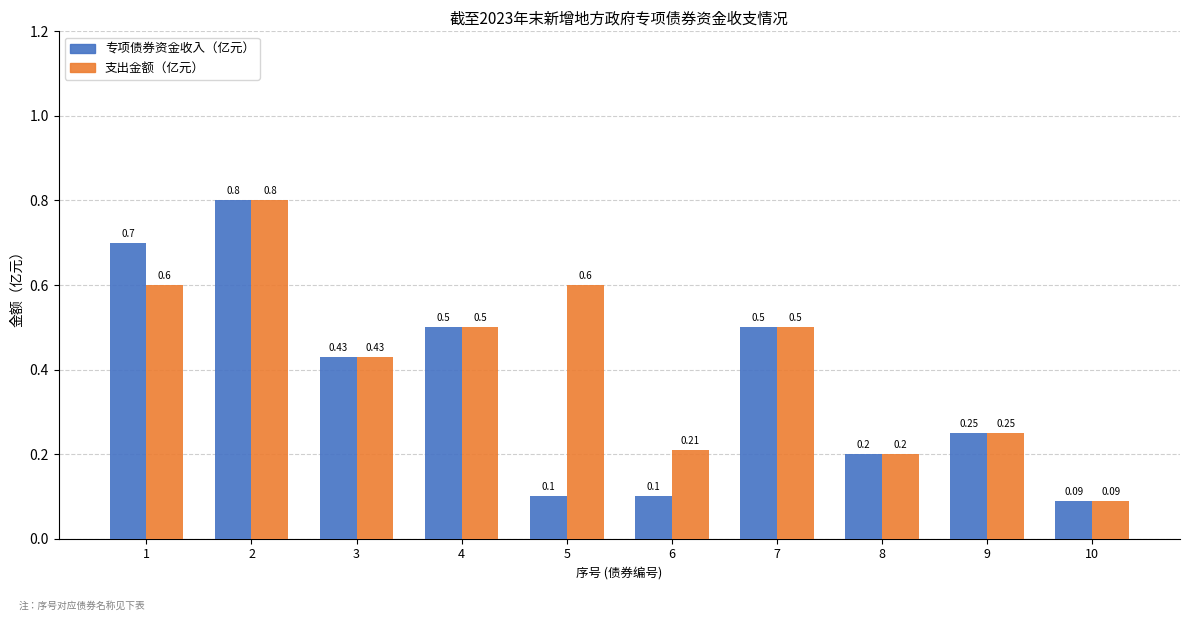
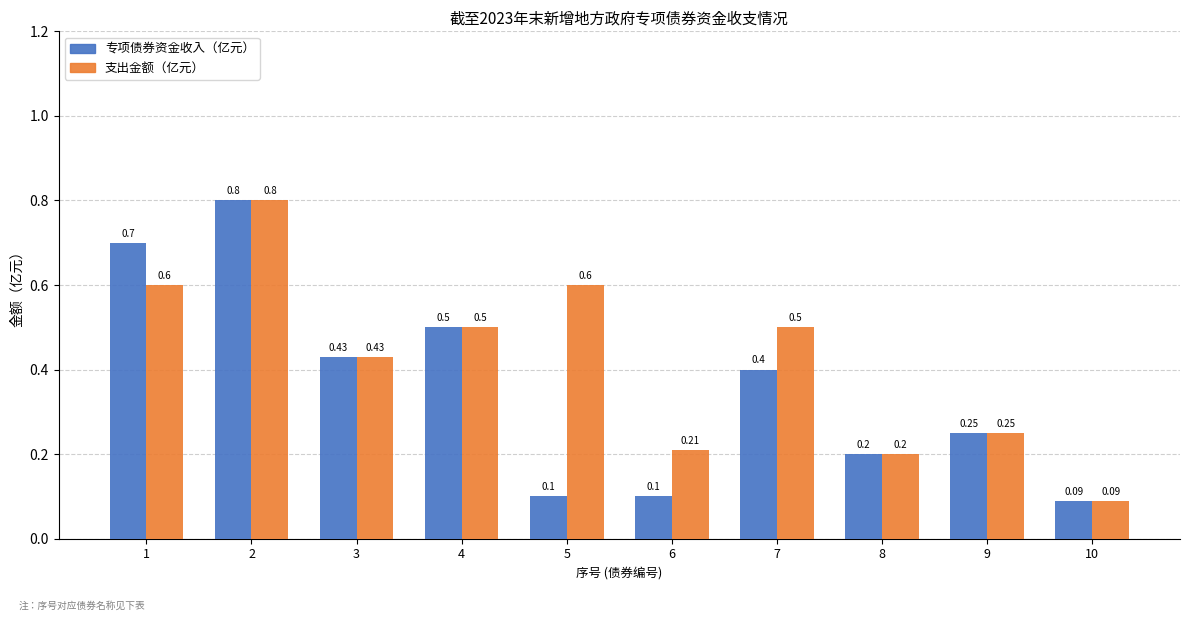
  {
    "专项债券资金收入（亿元）": {
      "1": 0.7,
      "2": 0.8,
      "3": 0.43,
      "4": 0.5,
      "5": 0.1,
      "6": 0.1,
-     "7": 0.5,
+     "7": 0.4,
      "8": 0.2,
      "9": 0.25,
      "10": 0.09
    },
    "支出金额（亿元）": {
      "1": 0.6,
      "2": 0.8,
      "3": 0.43,
      "4": 0.5,
      "5": 0.6,
      "6": 0.21,
      "7": 0.5,
      "8": 0.2,
      "9": 0.25,
      "10": 0.09
    }
  }
